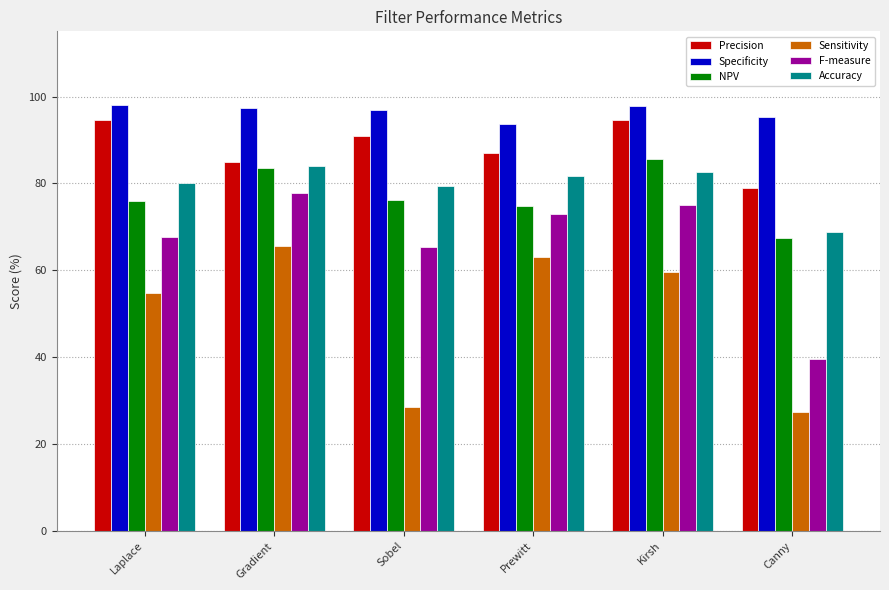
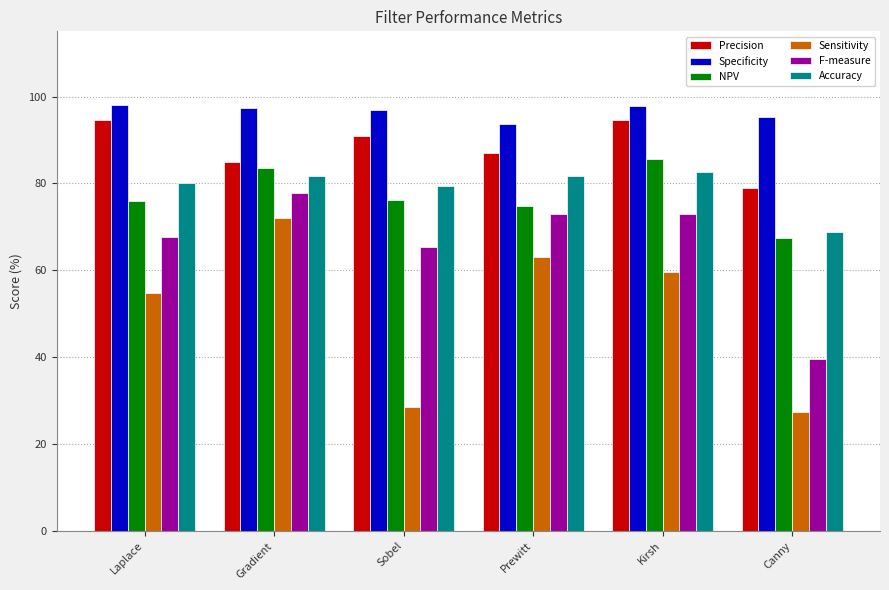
  {
    "Precision": {
      "Laplace": 95,
      "Gradient": 85,
      "Sobel": 91,
      "Prewitt": 87,
      "Kirsh": 95,
      "Canny": 79
    },
    "Specificity": {
      "Laplace": 98,
      "Gradient": 97,
      "Sobel": 97,
      "Prewitt": 94,
      "Kirsh": 98,
      "Canny": 95
    },
    "NPV": {
      "Laplace": 76,
      "Gradient": 84,
      "Sobel": 76,
      "Prewitt": 75,
      "Kirsh": 86,
      "Canny": 67
    },
    "Sensitivity": {
      "Laplace": 55,
-     "Gradient": 66,
+     "Gradient": 72,
      "Sobel": 29,
      "Prewitt": 63,
      "Kirsh": 60,
      "Canny": 27
    },
    "F-measure": {
      "Laplace": 68,
      "Gradient": 78,
      "Sobel": 65,
      "Prewitt": 73,
-     "Kirsh": 75,
+     "Kirsh": 73,
      "Canny": 40
    },
    "Accuracy": {
      "Laplace": 80,
-     "Gradient": 84,
+     "Gradient": 82,
      "Sobel": 79,
      "Prewitt": 82,
      "Kirsh": 83,
      "Canny": 69
    }
  }
